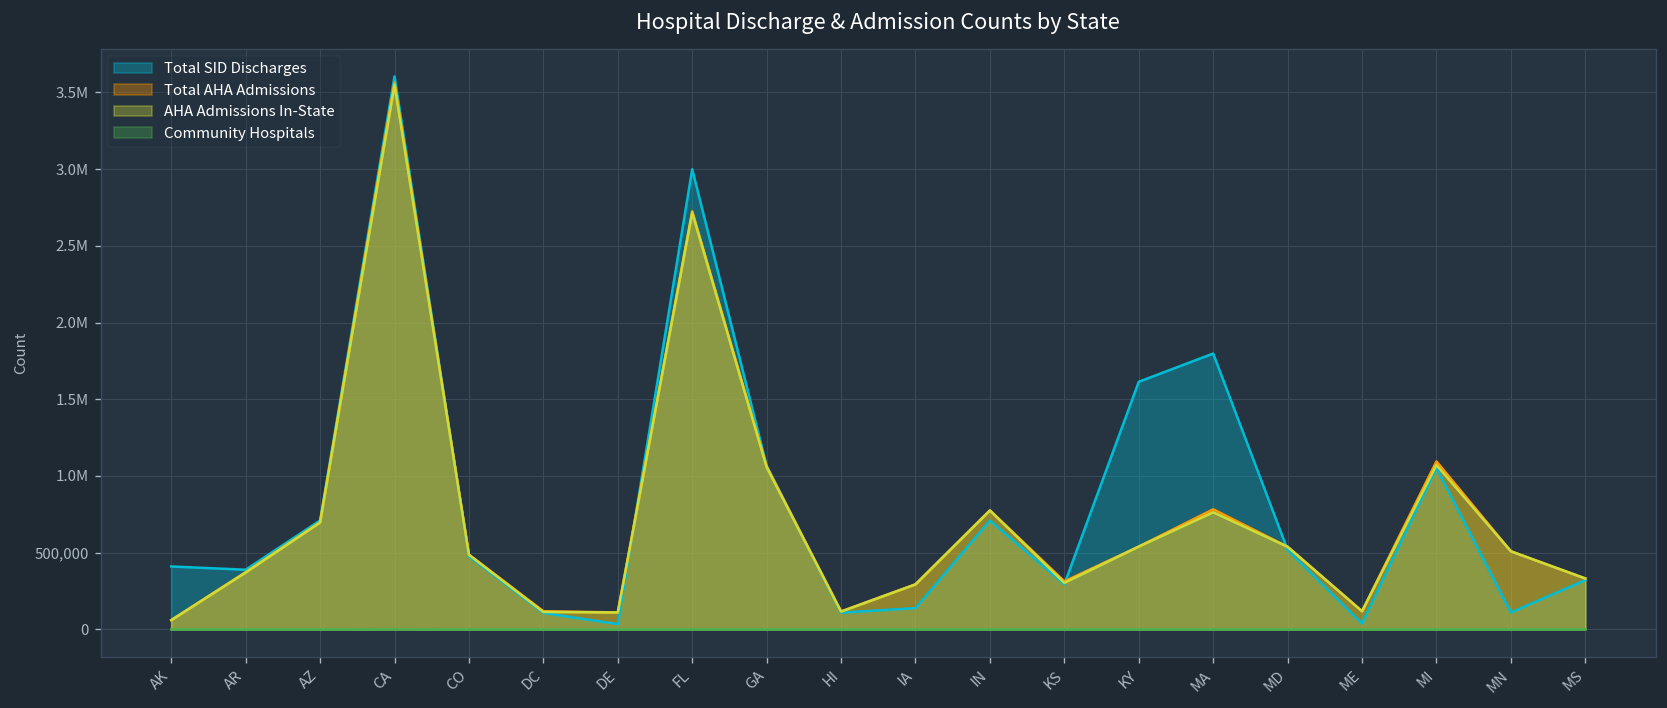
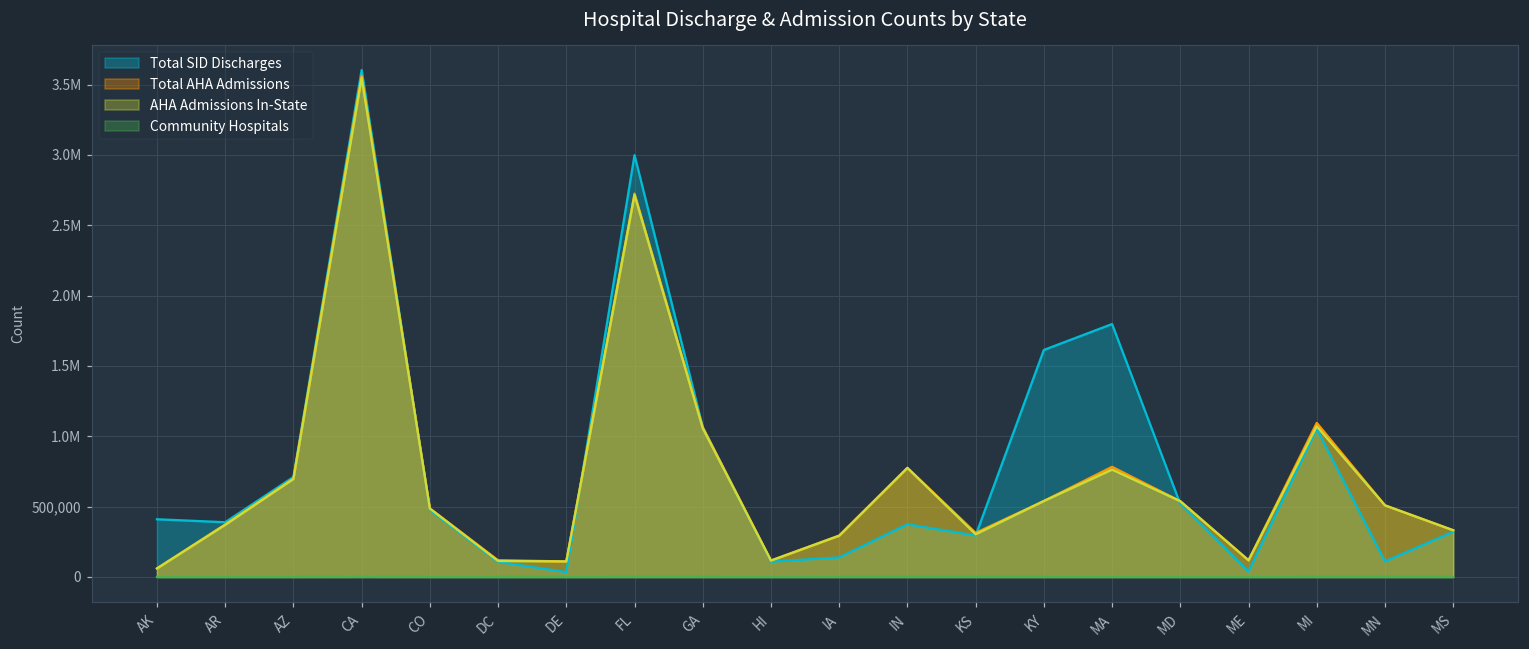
  {
    "Total SID Discharges": {
      "AK": "410,000",
      "CA": "3,600,000",
      "DE": "30,000",
      "FL": "3,000,000",
      "IA": "140,000",
-     "IN": "710,000",
+     "IN": "370,000",
      "KY": "1,610,000",
      "MA": "1,800,000",
      "MD": "520,000",
      "ME": "40,000",
      "MN": "110,000"
    },
    "Community Hospitals": {
      "AK": "0",
      "AR": "0",
      "AZ": "0",
      "CA": "0",
      "CO": "0",
      "DC": "0",
      "DE": "0",
      "FL": "0",
      "GA": "0",
      "HI": "0",
      "IA": "0",
      "IN": "0",
      "KS": "0",
      "KY": "0",
      "MA": "0",
      "MD": "0",
      "ME": "0",
      "MI": "0",
      "MN": "0",
      "MS": "0"
    }
  }
